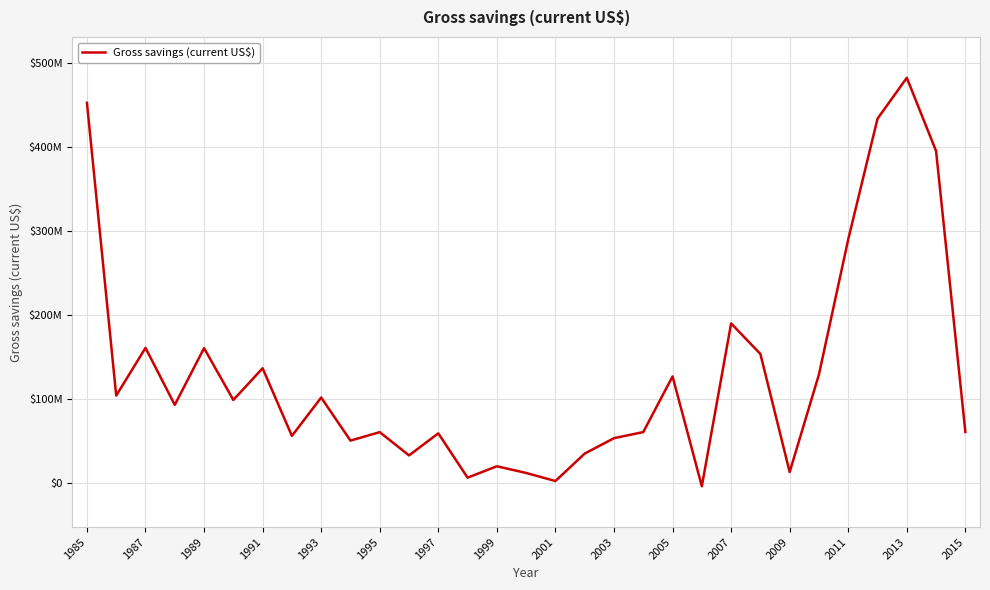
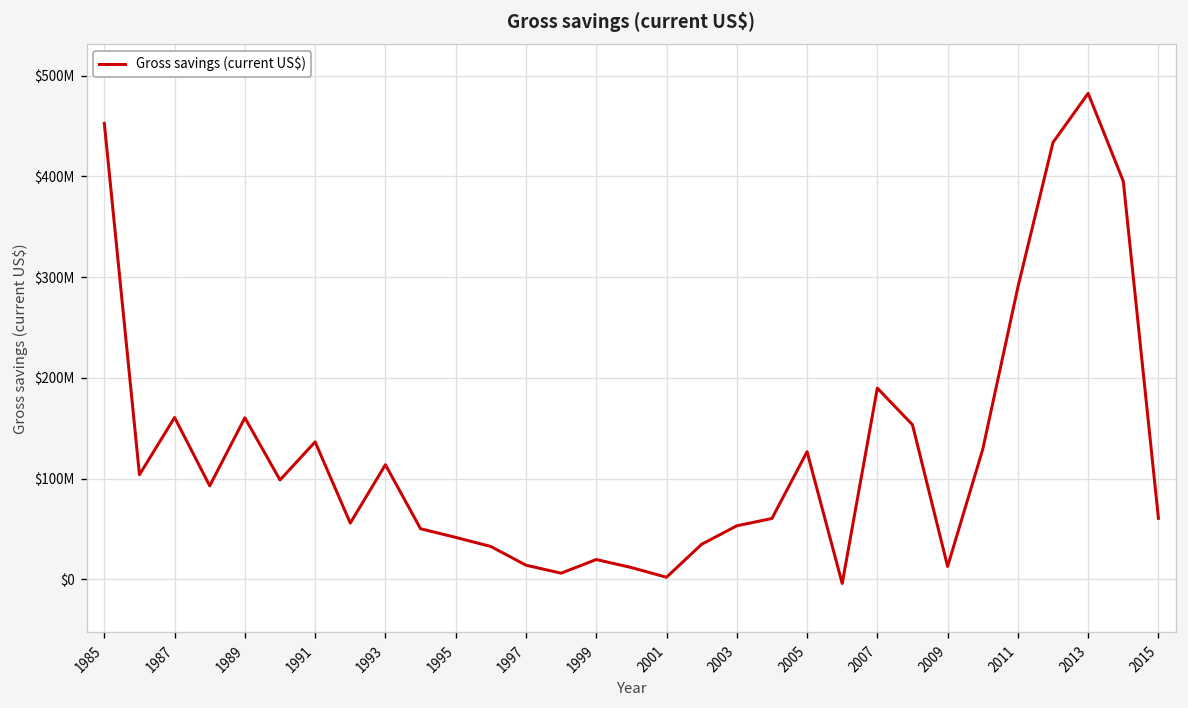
  {
    "1985": "$450000000",
    "1987": "$160000000",
    "1989": "$160000000",
    "1991": "$140000000",
-   "1993": "$100000000",
-   "1995": "$60000000",
-   "1997": "$60000000",
+   "1993": "$110000000",
+   "1995": "$40000000",
+   "1997": "$10000000",
    "1999": "$20000000",
    "2001": "$0",
    "2003": "$50000000",
    "2005": "$130000000",
    "2007": "$190000000",
    "2009": "$10000000",
    "2011": "$290000000",
    "2013": "$480000000",
    "2015": "$60000000"
  }
